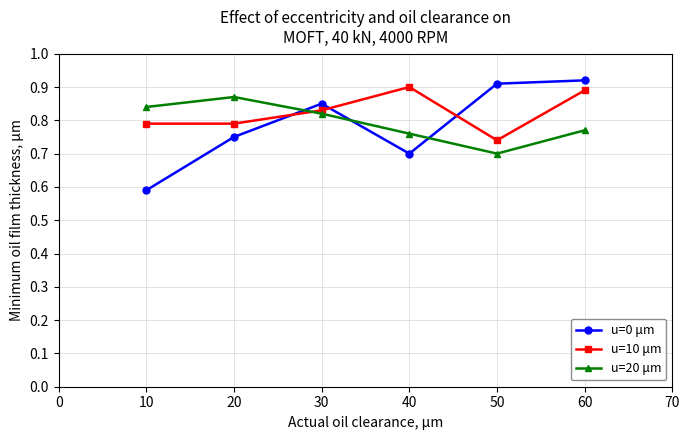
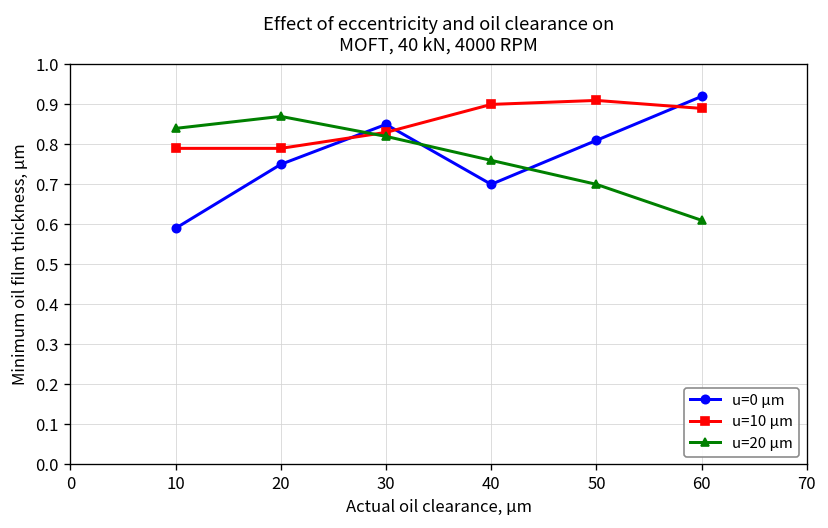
  {
    "u=0 μm": {
      "10": 0.59,
      "20": 0.75,
      "30": 0.85,
      "40": 0.70,
-     "50": 0.91,
+     "50": 0.81,
      "60": 0.92
    },
    "u=10 μm": {
      "10": 0.79,
      "20": 0.79,
      "30": 0.83,
      "40": 0.90,
-     "50": 0.74,
+     "50": 0.91,
      "60": 0.89
    },
    "u=20 μm": {
      "10": 0.84,
      "20": 0.87,
      "30": 0.82,
      "40": 0.76,
      "50": 0.70,
-     "60": 0.77
+     "60": 0.61
    }
  }
